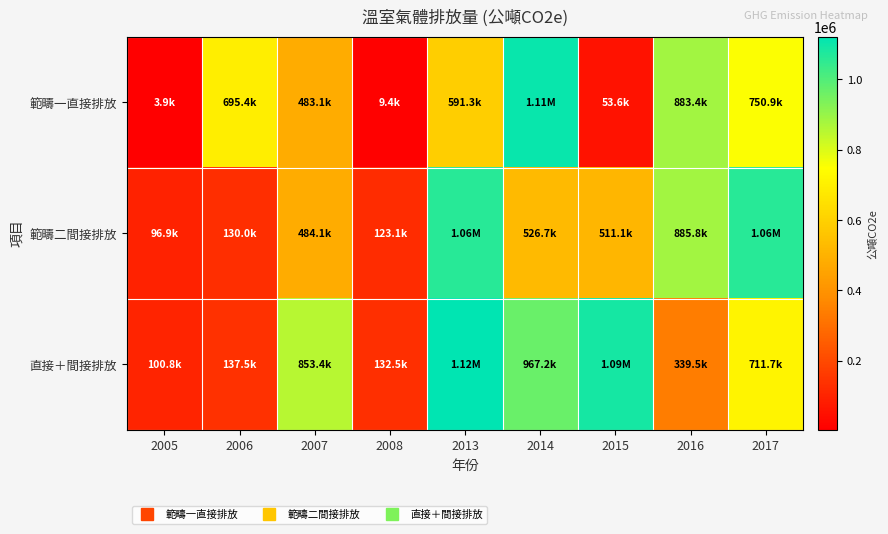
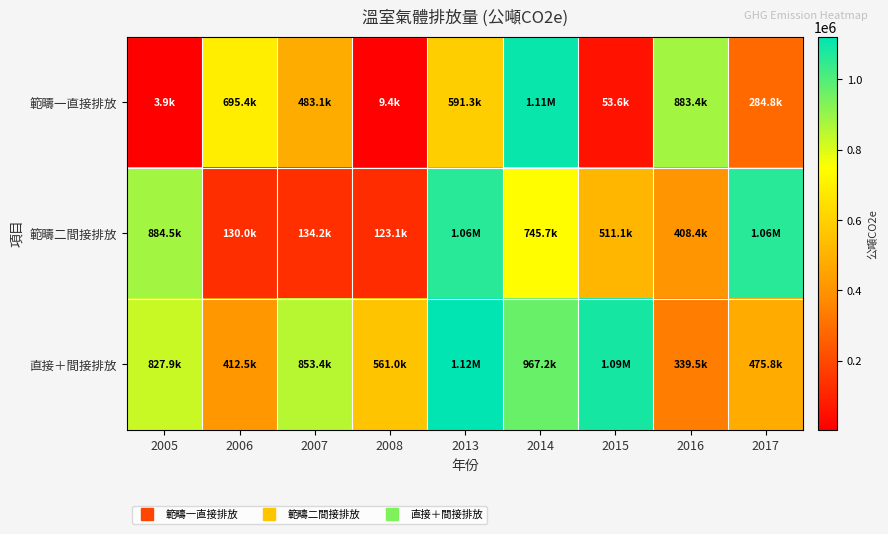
  {
    "範疇一直接排放": {
      "2005": "3.9k",
      "2006": "695.4k",
      "2007": "483.1k",
      "2008": "9.4k",
      "2013": "591.3k",
      "2014": "1.11M",
      "2015": "53.6k",
      "2016": "883.4k",
-     "2017": "750.9k"
+     "2017": "284.8k"
    },
    "範疇二間接排放": {
-     "2005": "96.9k",
+     "2005": "884.5k",
      "2006": "130.0k",
-     "2007": "484.1k",
+     "2007": "134.2k",
      "2008": "123.1k",
      "2013": "1.06M",
-     "2014": "526.7k",
+     "2014": "745.7k",
      "2015": "511.1k",
-     "2016": "885.8k",
+     "2016": "408.4k",
      "2017": "1.06M"
    },
    "直接＋間接排放": {
-     "2005": "100.8k",
-     "2006": "137.5k",
+     "2005": "827.9k",
+     "2006": "412.5k",
      "2007": "853.4k",
-     "2008": "132.5k",
+     "2008": "561.0k",
      "2013": "1.12M",
      "2014": "967.2k",
      "2015": "1.09M",
      "2016": "339.5k",
-     "2017": "711.7k"
+     "2017": "475.8k"
    }
  }
